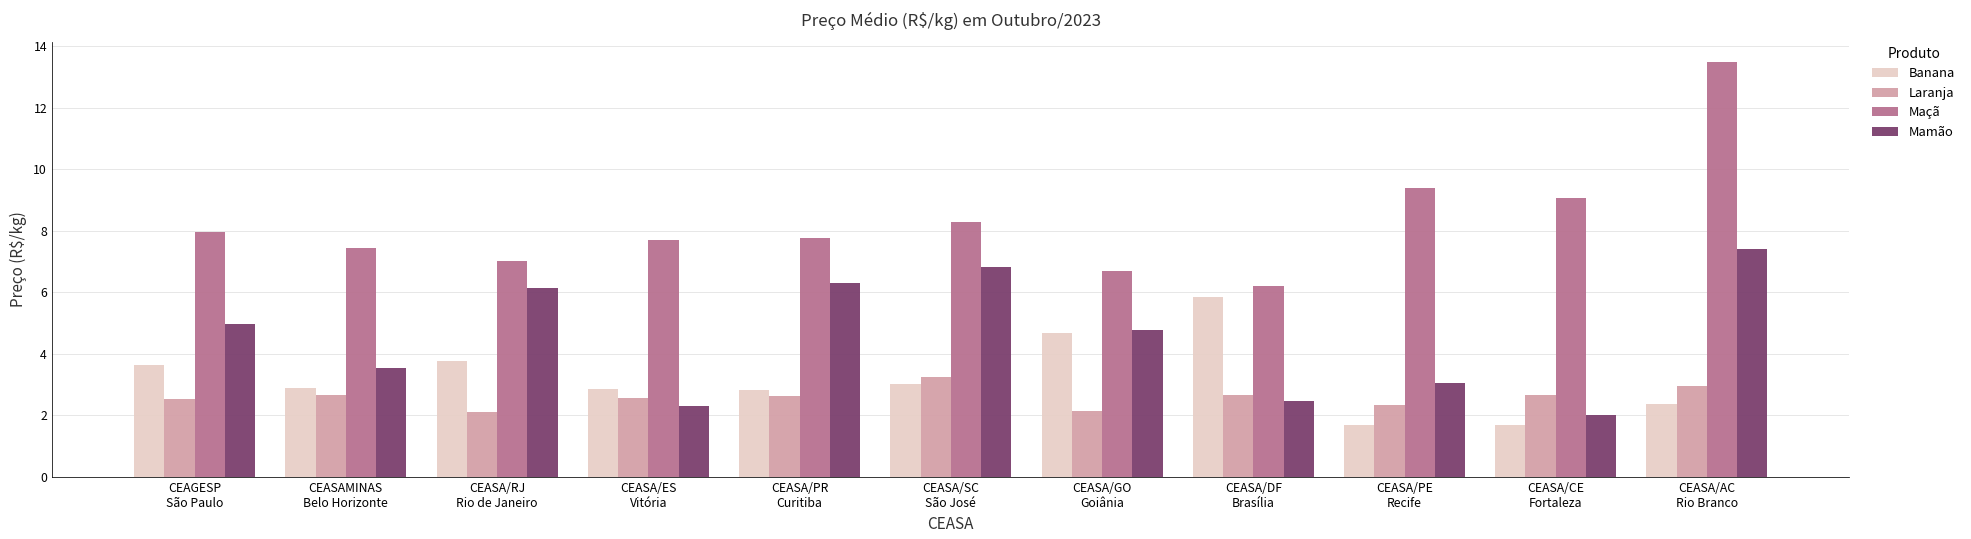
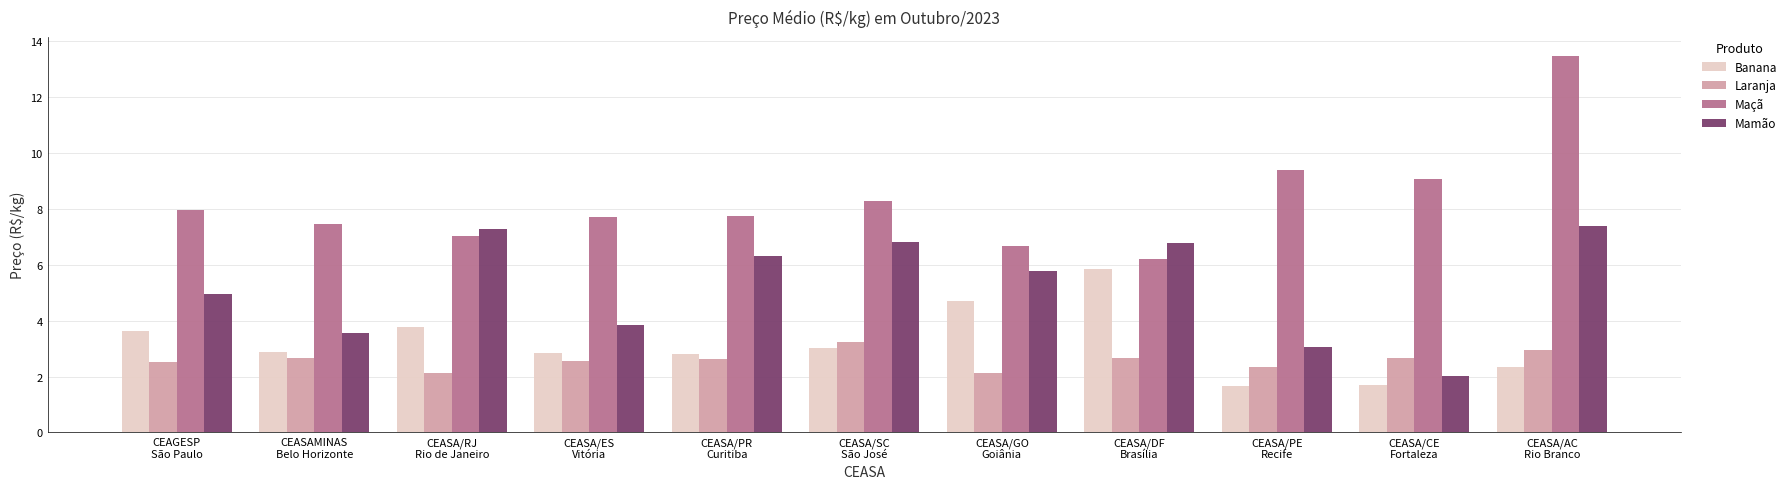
  {
    "Mamão": {
      "CEAGESP São Paulo": 5.0,
      "CEASAMINAS Belo Horizonte": 3.5,
-     "CEASA/RJ Rio de Janeiro": 6.2,
-     "CEASA/ES Vitória": 2.3,
+     "CEASA/RJ Rio de Janeiro": 7.3,
+     "CEASA/ES Vitória": 3.9,
      "CEASA/PR Curitiba": 6.3,
      "CEASA/SC São José": 6.8,
-     "CEASA/GO Goiânia": 4.8,
-     "CEASA/DF Brasília": 2.5,
+     "CEASA/GO Goiânia": 5.8,
+     "CEASA/DF Brasília": 6.8,
      "CEASA/PE Recife": 3.0,
      "CEASA/CE Fortaleza": 2.0,
      "CEASA/AC Rio Branco": 7.4
    }
  }
